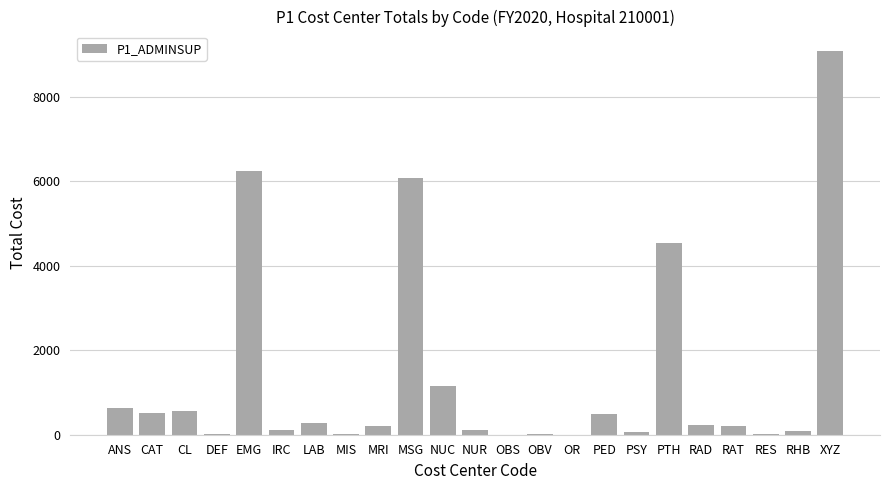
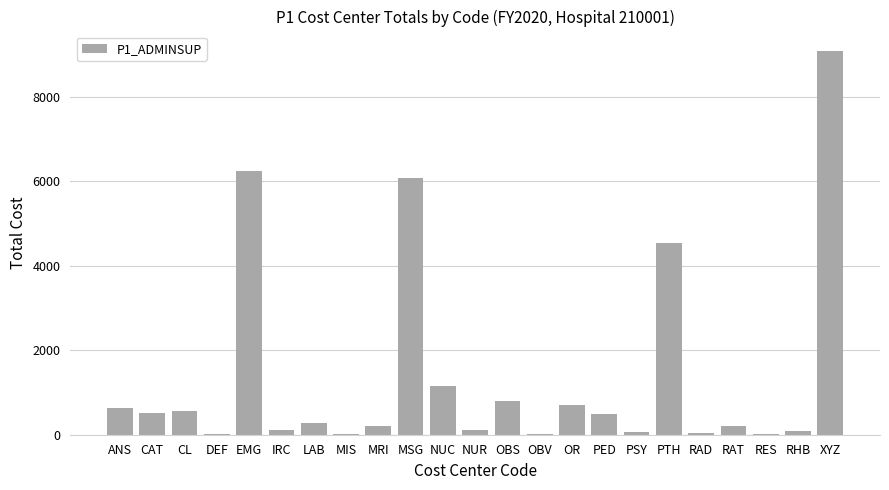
  {
    "ANS": 600,
    "CAT": 500,
    "CL": 600,
    "EMG": 6300,
    "IRC": 100,
    "LAB": 300,
    "MRI": 200,
    "MSG": 6100,
    "NUC": 1100,
    "NUR": 100,
-   "OBS": 0,
-   "OR": 0,
+   "OBS": 800,
+   "OR": 700,
    "PED": 500,
    "PTH": 4500,
-   "RAD": 200,
+   "RAD": 0,
    "RAT": 200,
    "RHB": 100,
    "XYZ": 9100
  }
